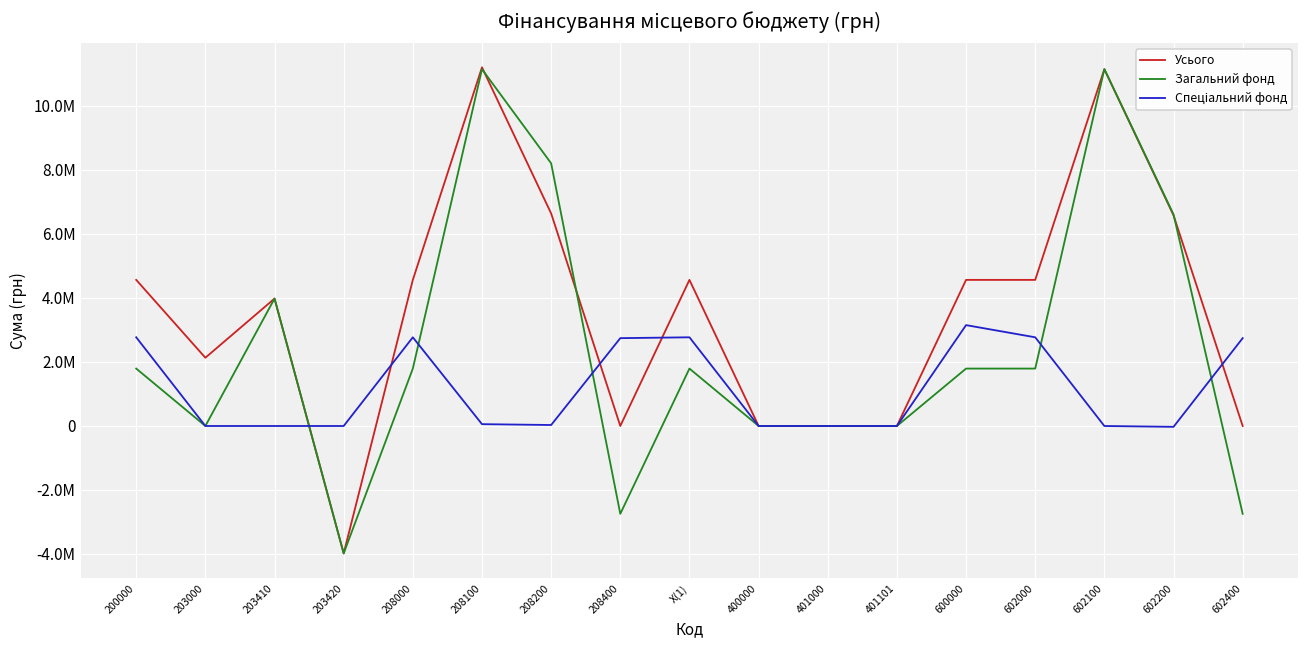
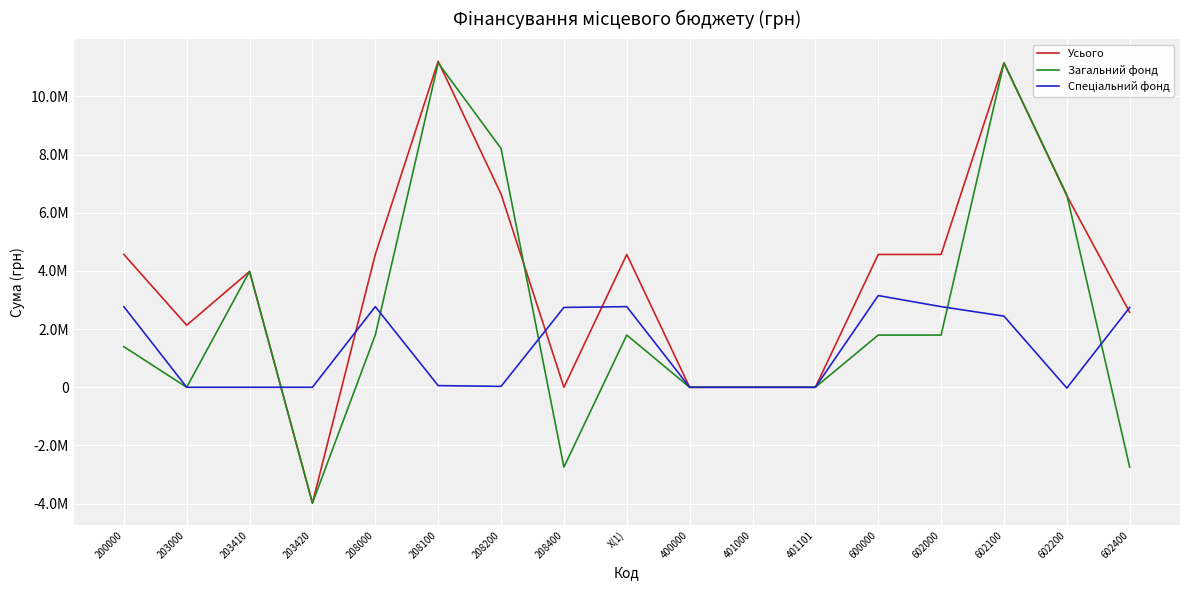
  {
    "Усього": {
      "200000": 4600000,
      "203000": 2100000,
      "208000": 4600000,
      "208200": 6600000,
      "208400": 0,
      "X(1)": 4600000,
      "600000": 4600000,
      "602000": 4600000,
-     "602400": 0
+     "602400": 2600000
    },
    "Загальний фонд": {
-     "200000": 1800000,
+     "200000": 1400000,
      "208000": 1800000,
      "208200": 8200000,
      "208400": -2700000,
      "X(1)": 1800000,
      "600000": 1800000,
      "602000": 1800000,
      "602400": -2700000
    },
    "Спеціальний фонд": {
      "200000": 2800000,
      "203410": 0,
      "203420": 0,
      "208000": 2800000,
      "208100": 100000,
      "208200": 0,
      "208400": 2700000,
      "X(1)": 2800000,
      "600000": 3200000,
      "602000": 2800000,
-     "602100": 0,
+     "602100": 2400000,
      "602200": 0,
      "602400": 2700000
    }
  }
